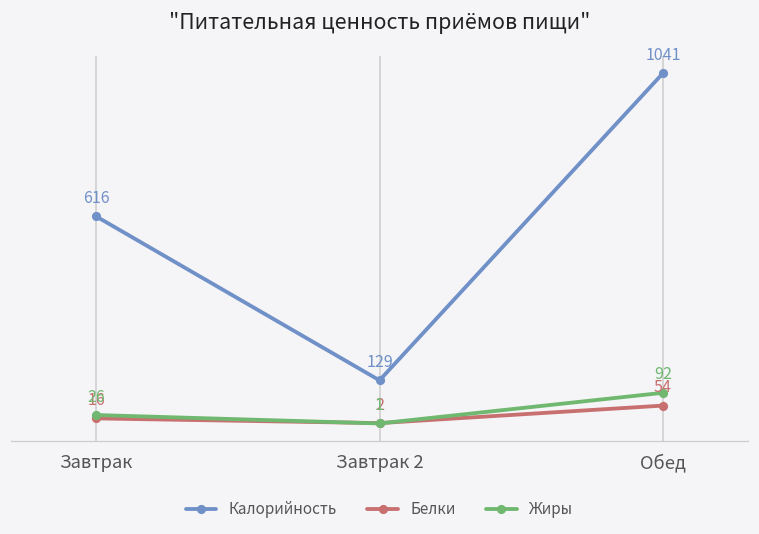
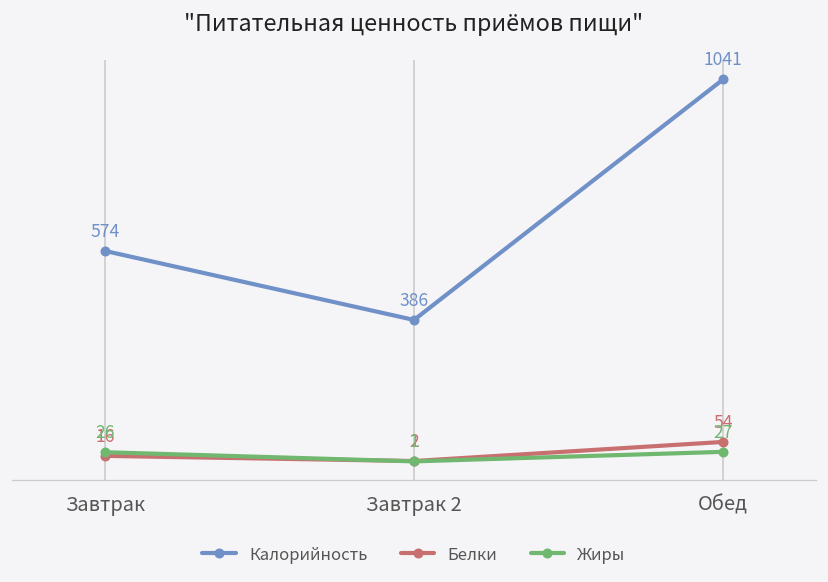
  {
    "Калорийность": {
-     "Завтрак": 616,
-     "Завтрак 2": 129,
+     "Завтрак": 574,
+     "Завтрак 2": 386,
      "Обед": 1041
    },
    "Жиры": {
-     "Обед": 92
+     "Обед": 27
    }
  }
